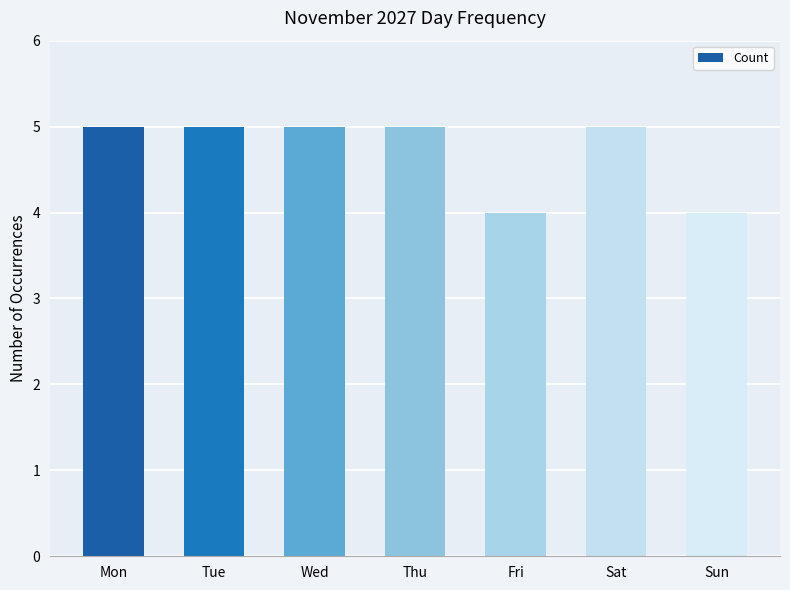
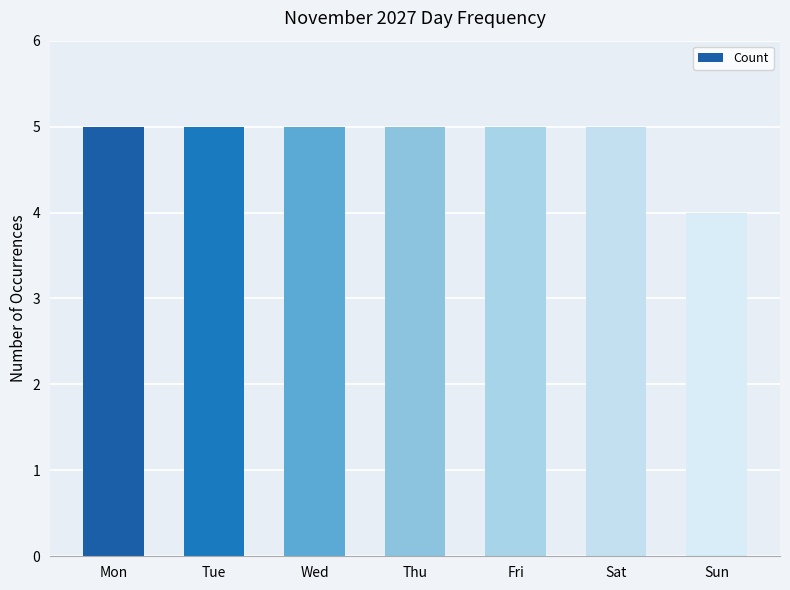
  {
    "Mon": 5,
    "Tue": 5,
    "Wed": 5,
    "Thu": 5,
-   "Fri": 4,
+   "Fri": 5,
    "Sat": 5,
    "Sun": 4
  }
